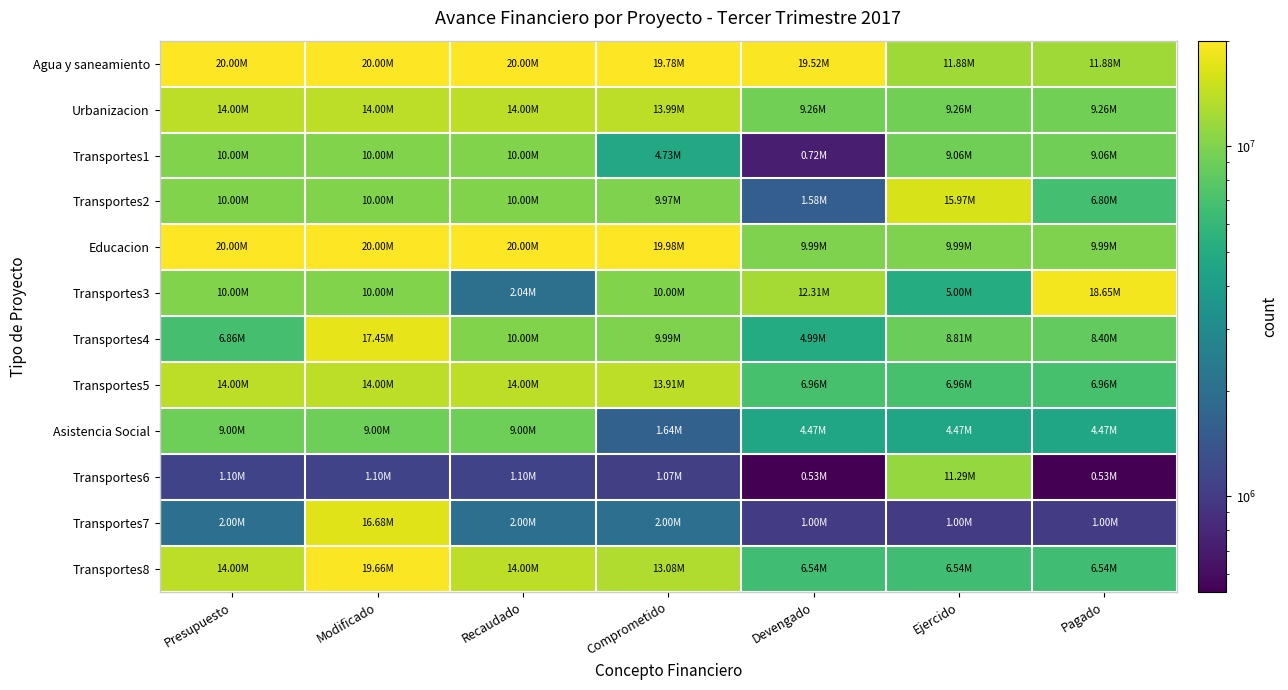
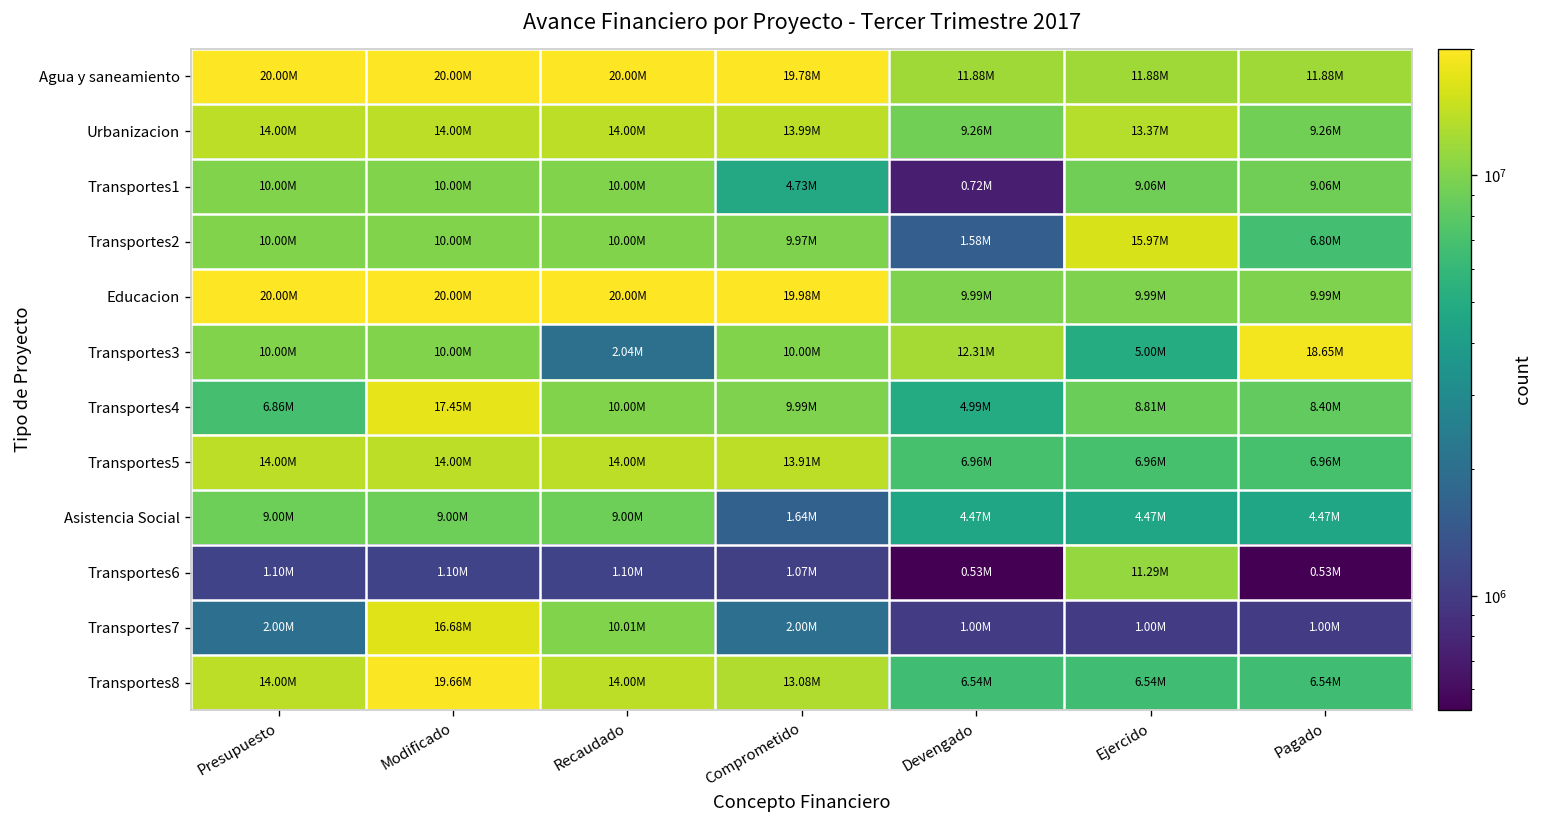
  {
    "Agua y saneamiento": {
      "Presupuesto": "20.00M",
      "Modificado": "20.00M",
      "Recaudado": "20.00M",
      "Comprometido": "19.78M",
-     "Devengado": "19.52M",
+     "Devengado": "11.88M",
      "Ejercido": "11.88M",
      "Pagado": "11.88M"
    },
    "Urbanizacion": {
      "Presupuesto": "14.00M",
      "Modificado": "14.00M",
      "Recaudado": "14.00M",
      "Comprometido": "13.99M",
      "Devengado": "9.26M",
-     "Ejercido": "9.26M",
+     "Ejercido": "13.37M",
      "Pagado": "9.26M"
    },
    "Transportes1": {
      "Presupuesto": "10.00M",
      "Modificado": "10.00M",
      "Recaudado": "10.00M",
      "Comprometido": "4.73M",
      "Devengado": "0.72M",
      "Ejercido": "9.06M",
      "Pagado": "9.06M"
    },
    "Transportes2": {
      "Presupuesto": "10.00M",
      "Modificado": "10.00M",
      "Recaudado": "10.00M",
      "Comprometido": "9.97M",
      "Devengado": "1.58M",
      "Ejercido": "15.97M",
      "Pagado": "6.80M"
    },
    "Educacion": {
      "Presupuesto": "20.00M",
      "Modificado": "20.00M",
      "Recaudado": "20.00M",
      "Comprometido": "19.98M",
      "Devengado": "9.99M",
      "Ejercido": "9.99M",
      "Pagado": "9.99M"
    },
    "Transportes3": {
      "Presupuesto": "10.00M",
      "Modificado": "10.00M",
      "Recaudado": "2.04M",
      "Comprometido": "10.00M",
      "Devengado": "12.31M",
      "Ejercido": "5.00M",
      "Pagado": "18.65M"
    },
    "Transportes4": {
      "Presupuesto": "6.86M",
      "Modificado": "17.45M",
      "Recaudado": "10.00M",
      "Comprometido": "9.99M",
      "Devengado": "4.99M",
      "Ejercido": "8.81M",
      "Pagado": "8.40M"
    },
    "Transportes5": {
      "Presupuesto": "14.00M",
      "Modificado": "14.00M",
      "Recaudado": "14.00M",
      "Comprometido": "13.91M",
      "Devengado": "6.96M",
      "Ejercido": "6.96M",
      "Pagado": "6.96M"
    },
    "Asistencia Social": {
      "Presupuesto": "9.00M",
      "Modificado": "9.00M",
      "Recaudado": "9.00M",
      "Comprometido": "1.64M",
      "Devengado": "4.47M",
      "Ejercido": "4.47M",
      "Pagado": "4.47M"
    },
    "Transportes6": {
      "Presupuesto": "1.10M",
      "Modificado": "1.10M",
      "Recaudado": "1.10M",
      "Comprometido": "1.07M",
      "Devengado": "0.53M",
      "Ejercido": "11.29M",
      "Pagado": "0.53M"
    },
    "Transportes7": {
      "Presupuesto": "2.00M",
      "Modificado": "16.68M",
-     "Recaudado": "2.00M",
+     "Recaudado": "10.01M",
      "Comprometido": "2.00M",
      "Devengado": "1.00M",
      "Ejercido": "1.00M",
      "Pagado": "1.00M"
    },
    "Transportes8": {
      "Presupuesto": "14.00M",
      "Modificado": "19.66M",
      "Recaudado": "14.00M",
      "Comprometido": "13.08M",
      "Devengado": "6.54M",
      "Ejercido": "6.54M",
      "Pagado": "6.54M"
    }
  }
